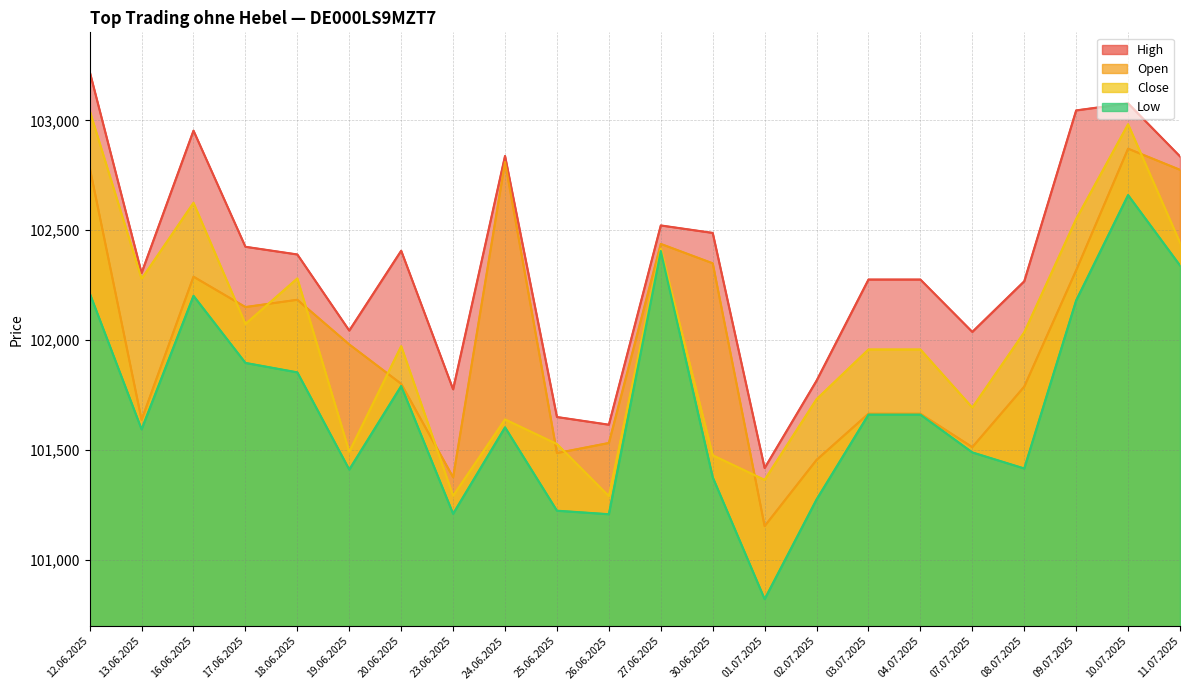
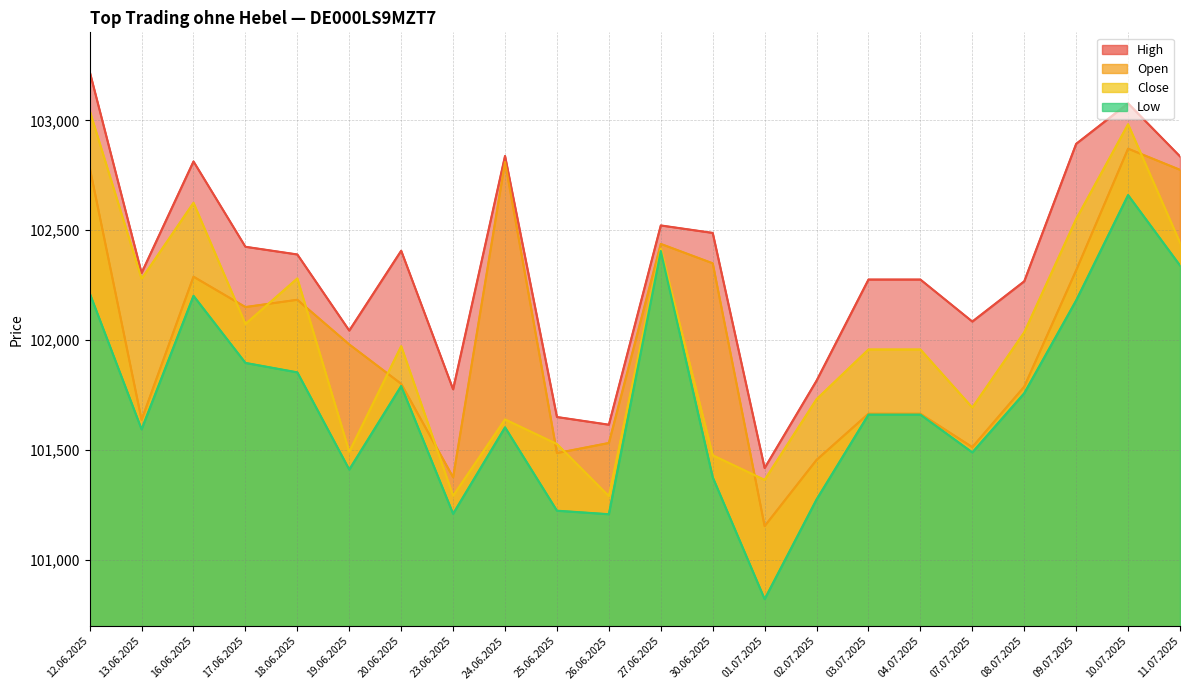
  {
    "High": {
      "12.06.2025": "103,220",
      "13.06.2025": "102,310",
-     "16.06.2025": "102,950",
+     "16.06.2025": "102,810",
      "17.06.2025": "102,430",
      "18.06.2025": "102,390",
      "19.06.2025": "102,040",
      "20.06.2025": "102,410",
      "23.06.2025": "101,780",
      "24.06.2025": "102,840",
      "25.06.2025": "101,650",
      "26.06.2025": "101,620",
      "27.06.2025": "102,520",
      "30.06.2025": "102,490",
      "01.07.2025": "101,420",
      "02.07.2025": "101,820",
      "03.07.2025": "102,280",
      "04.07.2025": "102,280",
-     "07.07.2025": "102,040",
+     "07.07.2025": "102,090",
      "08.07.2025": "102,270",
-     "09.07.2025": "103,050",
+     "09.07.2025": "102,890",
      "11.07.2025": "102,840"
    },
    "Low": {
      "12.06.2025": "102,210",
      "13.06.2025": "101,600",
      "16.06.2025": "102,200",
      "17.06.2025": "101,900",
      "18.06.2025": "101,850",
      "19.06.2025": "101,410",
      "23.06.2025": "101,210",
      "24.06.2025": "101,600",
      "25.06.2025": "101,230",
      "26.06.2025": "101,210",
      "30.06.2025": "101,380",
      "01.07.2025": "100,820",
      "02.07.2025": "101,280",
      "07.07.2025": "101,490",
-     "08.07.2025": "101,420",
+     "08.07.2025": "101,760",
      "09.07.2025": "102,180",
      "10.07.2025": "102,660",
      "11.07.2025": "102,340"
    }
  }
